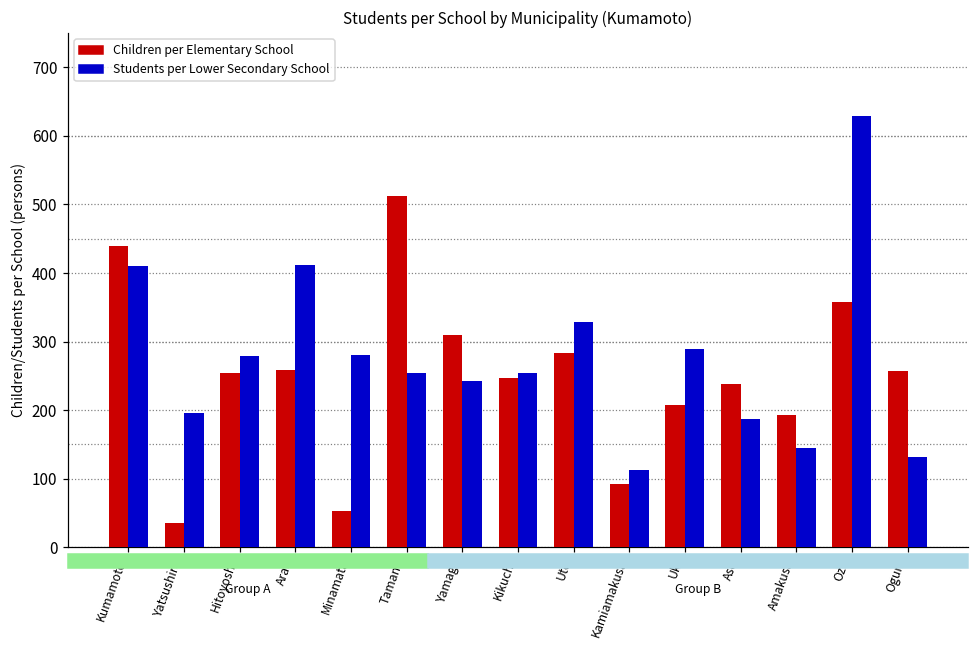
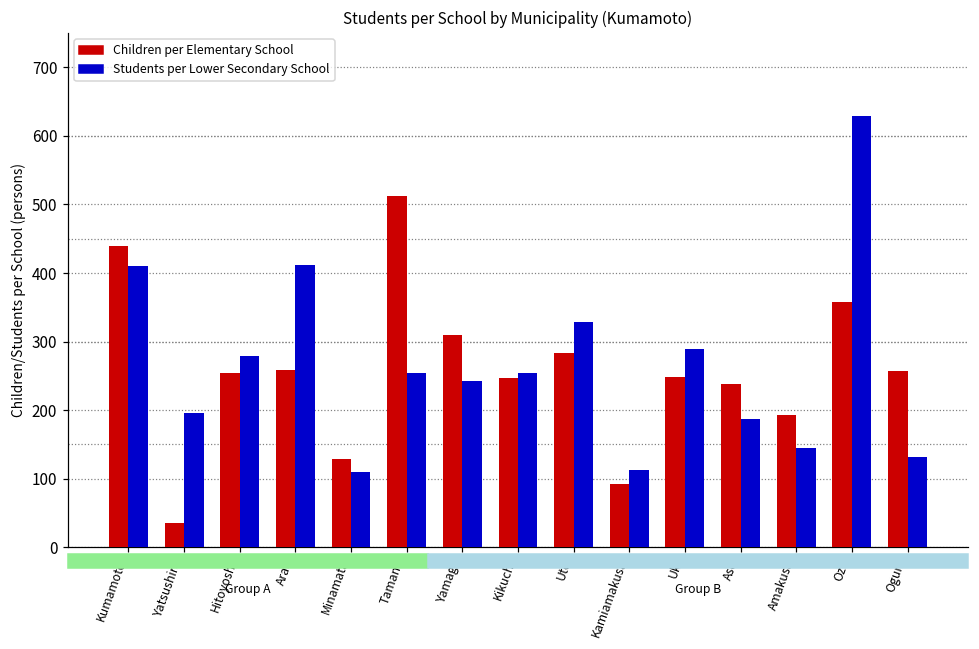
  {
    "Children per Elementary School": {
      "Kumamoto": 440,
      "Yatsushiro": 40,
      "Hitoyoshi": 250,
      "Arao": 260,
-     "Minamata": 50,
+     "Minamata": 130,
      "Tamana": 510,
      "Yamaga": 310,
      "Kikuchi": 250,
      "Uto": 280,
      "Kamiamakusa": 90,
-     "Uki": 210,
+     "Uki": 250,
      "Aso": 240,
      "Amakusa": 190,
      "Ozu": 360,
      "Oguni": 260
    },
    "Students per Lower Secondary School": {
      "Kumamoto": 410,
      "Yatsushiro": 200,
      "Hitoyoshi": 280,
      "Arao": 410,
-     "Minamata": 280,
+     "Minamata": 110,
      "Tamana": 250,
      "Yamaga": 240,
      "Kikuchi": 250,
      "Uto": 330,
      "Kamiamakusa": 110,
      "Uki": 290,
      "Aso": 190,
      "Amakusa": 140,
      "Ozu": 630,
      "Oguni": 130
    }
  }
